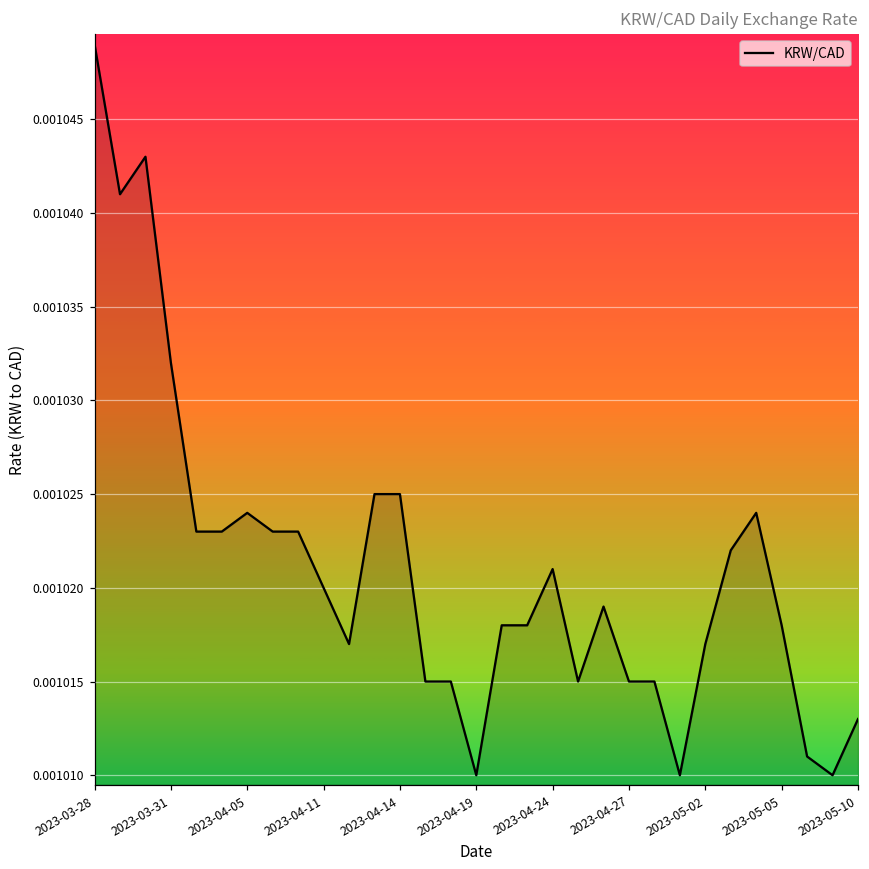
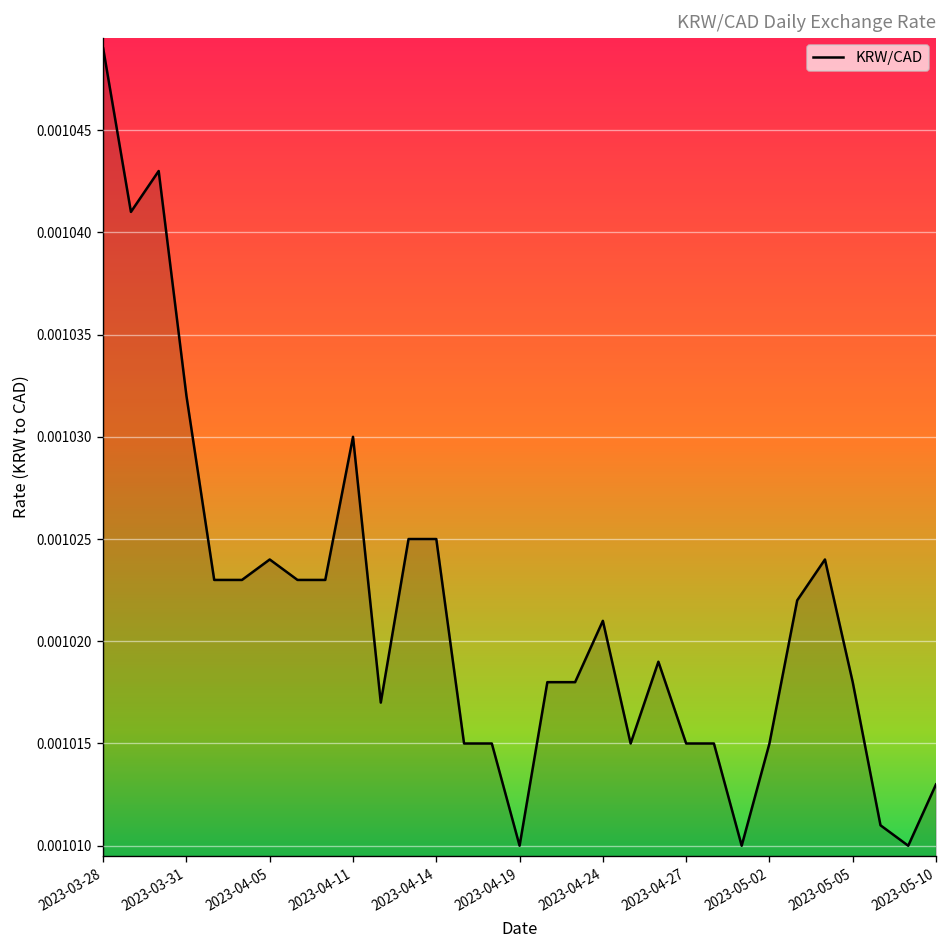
  {
    "2023-03-28": 0.001049,
    "2023-03-31": 0.001032,
    "2023-04-05": 0.001024,
-   "2023-04-11": 0.00102,
+   "2023-04-11": 0.00103,
    "2023-04-14": 0.001025,
    "2023-04-19": 0.001010,
    "2023-04-24": 0.001021,
    "2023-04-27": 0.001015,
-   "2023-05-02": 0.001017,
+   "2023-05-02": 0.001015,
    "2023-05-05": 0.001018,
    "2023-05-10": 0.001013
  }
